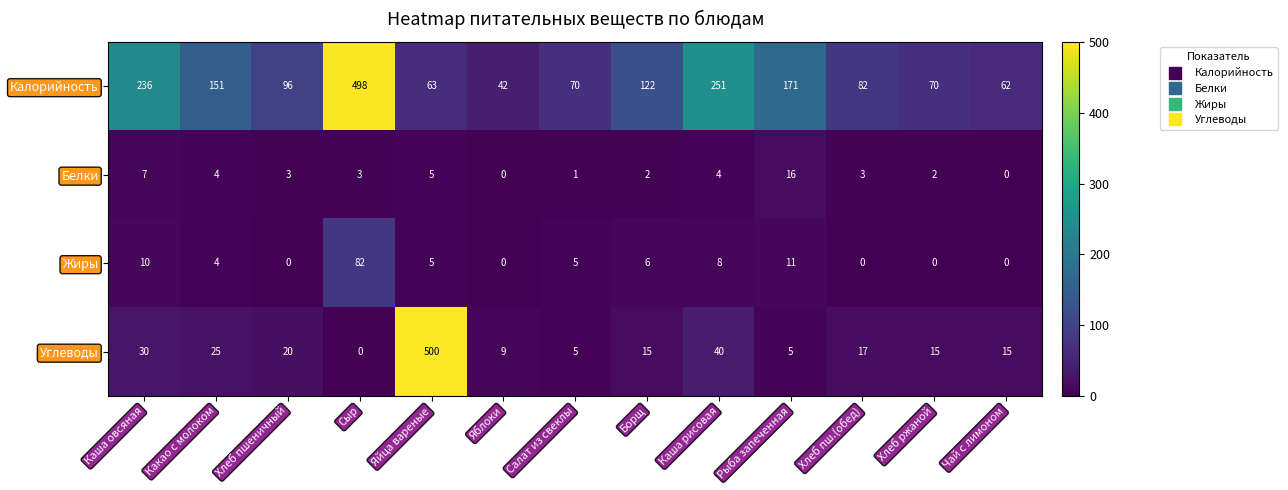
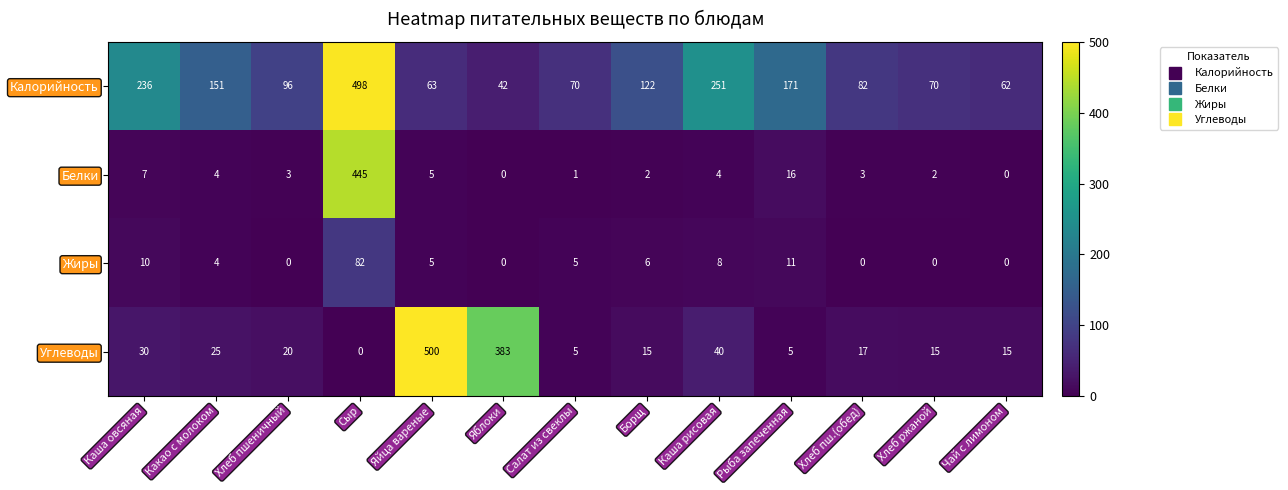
  {
    "Калорийность": {
      "Сыр": 498,
      "Яблоки": 42,
      "Борщ": 122
    },
    "Белки": {
-     "Сыр": 3,
+     "Сыр": 445,
      "Яблоки": 0,
      "Борщ": 2
    },
    "Жиры": {
      "Сыр": 82,
      "Яблоки": 0,
      "Борщ": 6
    },
    "Углеводы": {
      "Сыр": 0,
-     "Яблоки": 9,
+     "Яблоки": 383,
      "Борщ": 15
    }
  }
